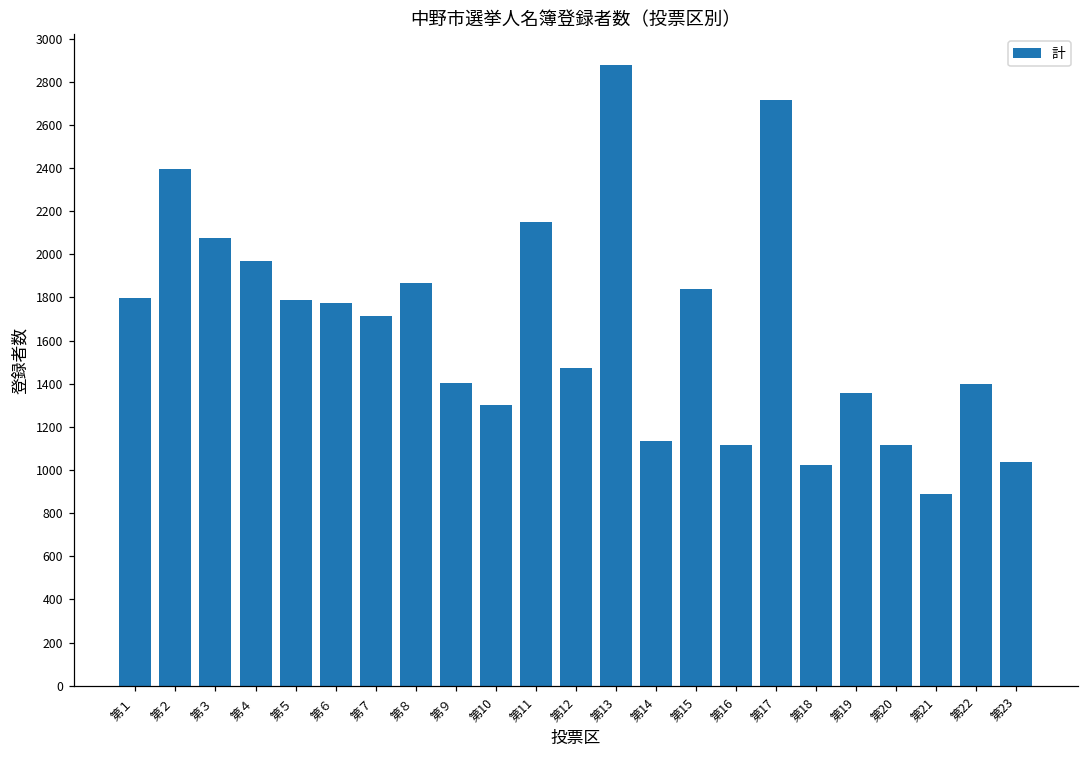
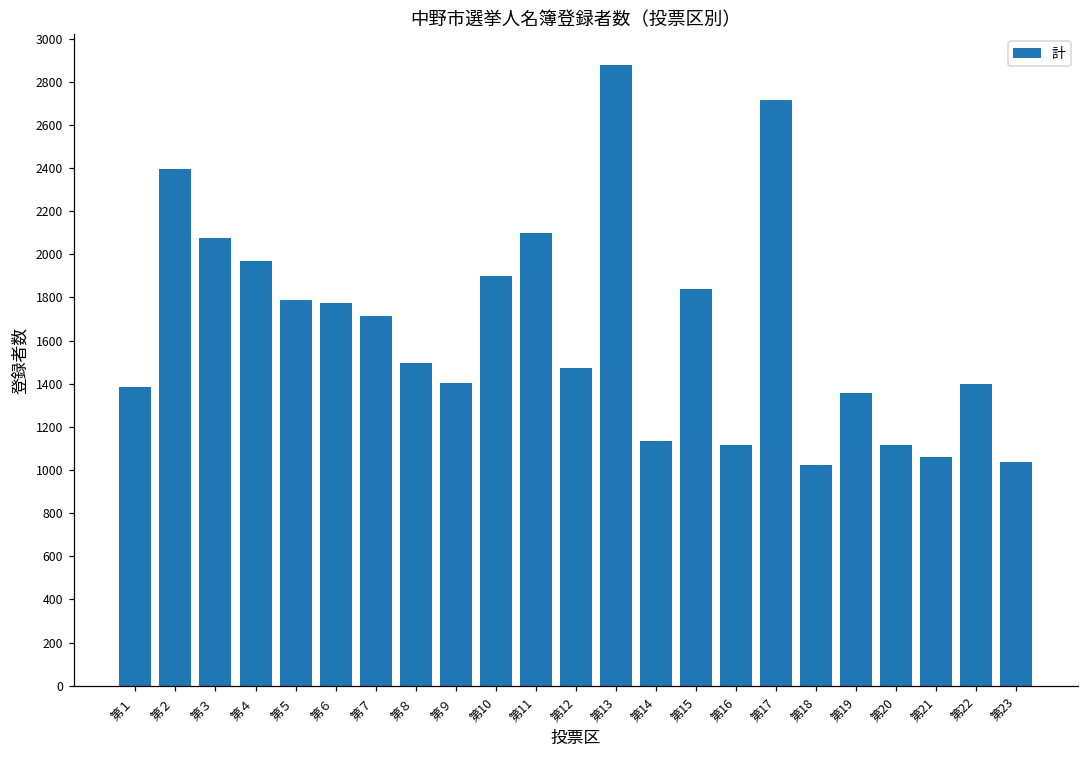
  {
-   "第１": 1800,
+   "第１": 1390,
    "第２": 2390,
    "第３": 2080,
    "第４": 1970,
    "第５": 1790,
    "第６": 1770,
    "第７": 1720,
-   "第８": 1870,
+   "第８": 1500,
    "第９": 1410,
-   "第10": 1300,
-   "第11": 2150,
+   "第10": 1900,
+   "第11": 2100,
    "第12": 1480,
    "第13": 2880,
    "第14": 1130,
    "第15": 1840,
    "第16": 1110,
    "第17": 2720,
    "第18": 1020,
    "第19": 1360,
    "第20": 1120,
-   "第21": 890,
+   "第21": 1060,
    "第22": 1400,
    "第23": 1040
  }
